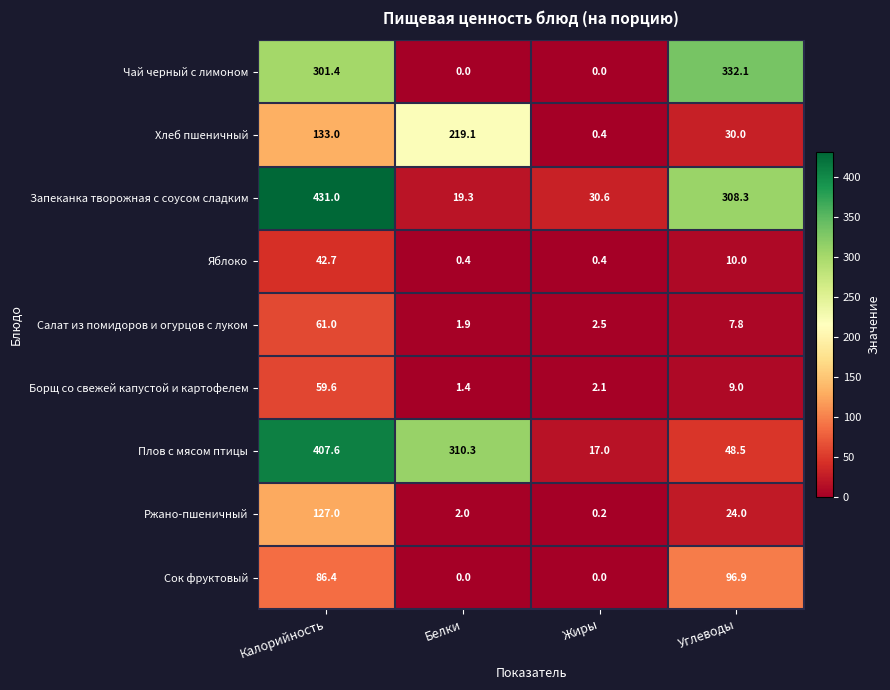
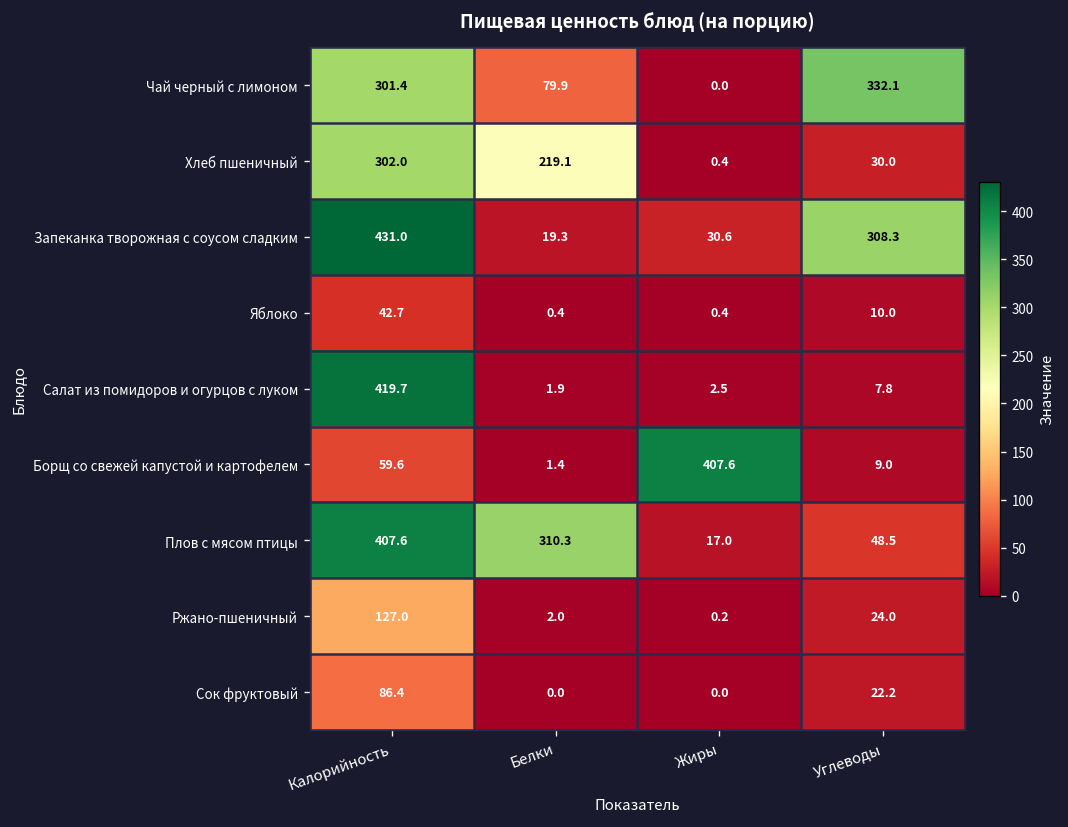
  {
    "Чай черный с лимоном": {
      "Калорийность": 301.4,
-     "Белки": 0.0,
+     "Белки": 79.9,
      "Жиры": 0.0,
      "Углеводы": 332.1
    },
    "Хлеб пшеничный": {
-     "Калорийность": 133.0,
+     "Калорийность": 302.0,
      "Белки": 219.1,
      "Жиры": 0.4,
      "Углеводы": 30.0
    },
    "Запеканка творожная с соусом сладким": {
      "Калорийность": 431.0,
      "Белки": 19.3,
      "Жиры": 30.6,
      "Углеводы": 308.3
    },
    "Яблоко": {
      "Калорийность": 42.7,
      "Белки": 0.4,
      "Жиры": 0.4,
      "Углеводы": 10.0
    },
    "Салат из помидоров и огурцов с луком": {
-     "Калорийность": 61.0,
+     "Калорийность": 419.7,
      "Белки": 1.9,
      "Жиры": 2.5,
      "Углеводы": 7.8
    },
    "Борщ со свежей капустой и картофелем": {
      "Калорийность": 59.6,
      "Белки": 1.4,
-     "Жиры": 2.1,
+     "Жиры": 407.6,
      "Углеводы": 9.0
    },
    "Плов с мясом птицы": {
      "Калорийность": 407.6,
      "Белки": 310.3,
      "Жиры": 17.0,
      "Углеводы": 48.5
    },
    "Ржано-пшеничный": {
      "Калорийность": 127.0,
      "Белки": 2.0,
      "Жиры": 0.2,
      "Углеводы": 24.0
    },
    "Сок фруктовый": {
      "Калорийность": 86.4,
      "Белки": 0.0,
      "Жиры": 0.0,
-     "Углеводы": 96.9
+     "Углеводы": 22.2
    }
  }
